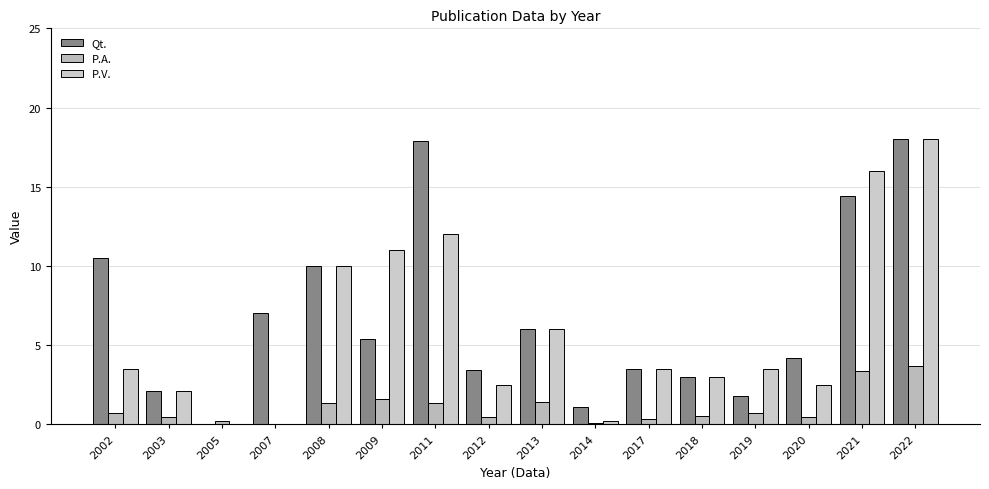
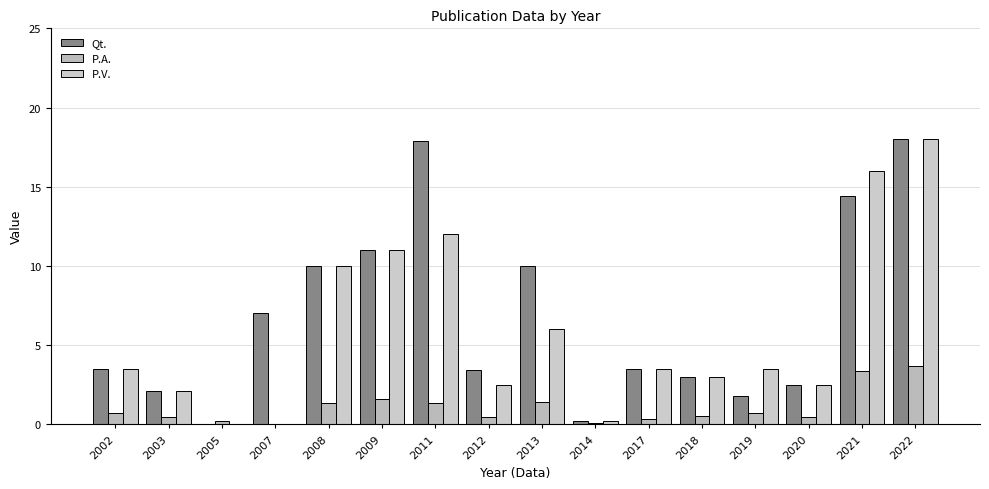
  {
    "Qt.": {
-     "2002": 10.5,
+     "2002": 3.5,
      "2003": 2.1,
      "2005": 0.0,
      "2007": 7.0,
      "2008": 10.0,
-     "2009": 5.4,
+     "2009": 11.0,
      "2011": 17.9,
      "2012": 3.4,
-     "2013": 6,
-     "2014": 1.1,
+     "2013": 10,
+     "2014": 0.2,
      "2017": 3.5,
      "2018": 3.0,
      "2019": 1.8,
-     "2020": 4.2,
+     "2020": 2.5,
      "2021": 14.4,
      "2022": 18.0
    }
  }
